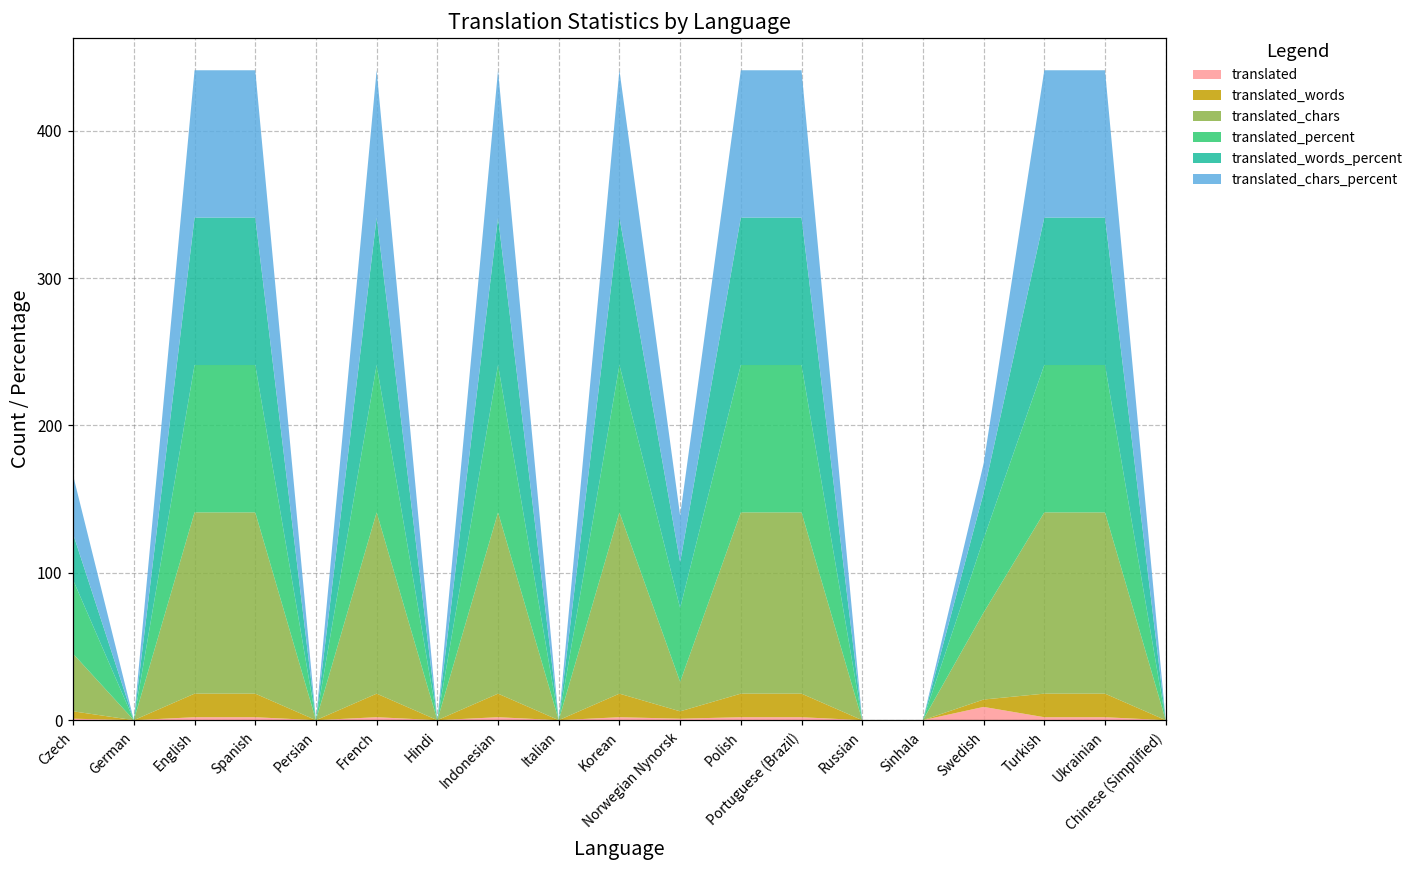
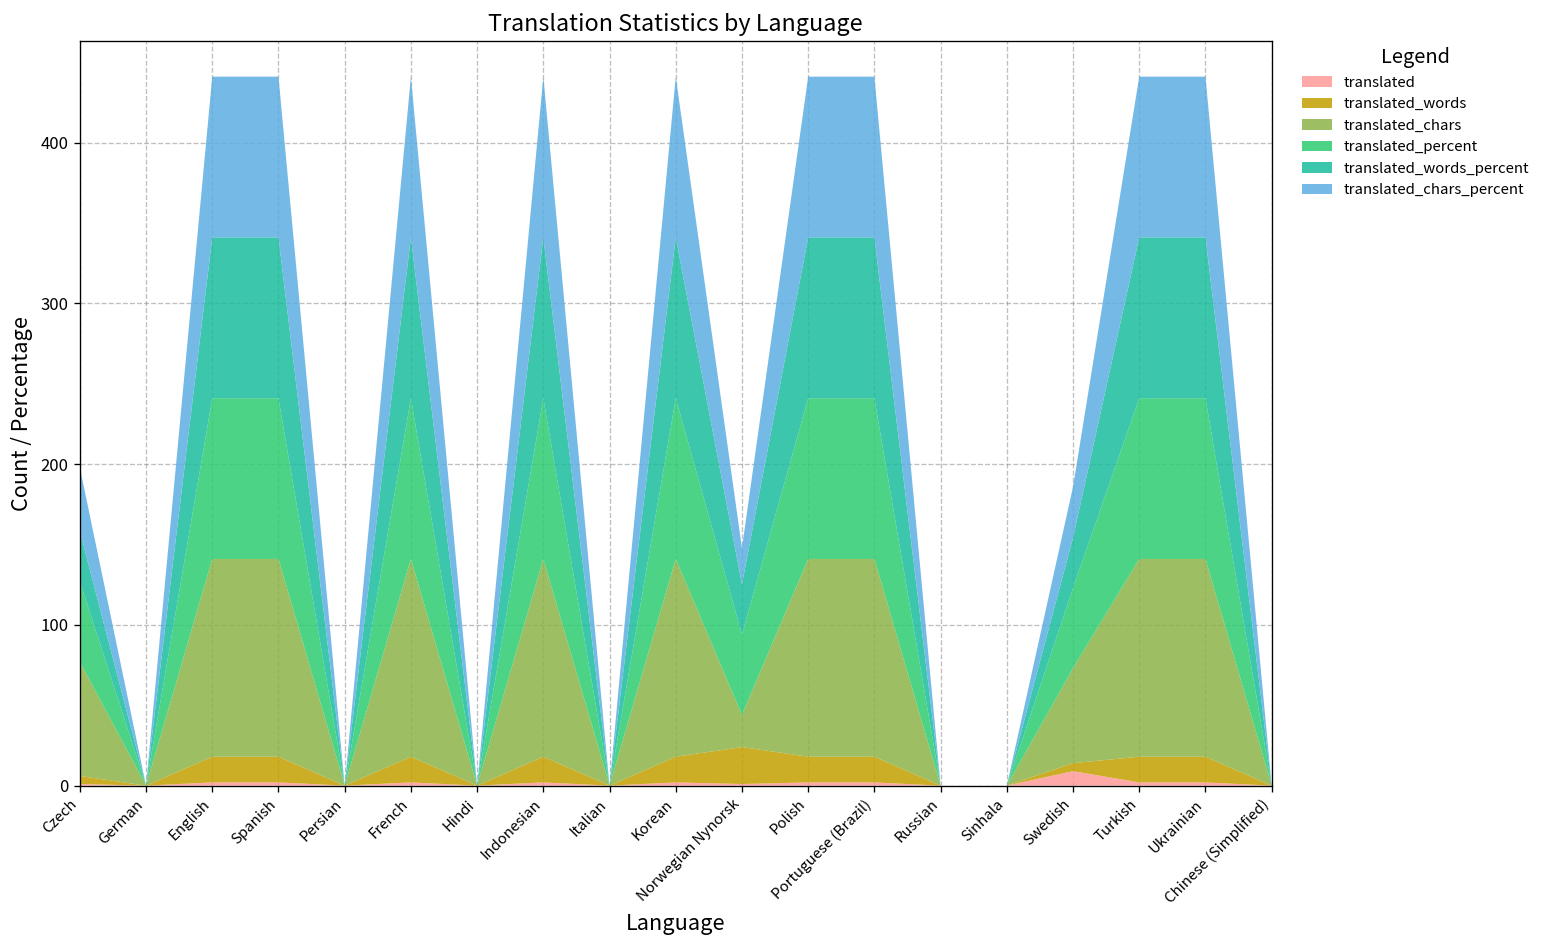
  {
    "translated": {
      "English": 2,
      "Spanish": 2,
      "French": 2,
      "Indonesian": 2,
      "Korean": 2,
      "Polish": 2,
      "Portuguese (Brazil)": 2,
      "Swedish": 9,
      "Turkish": 2,
      "Ukrainian": 2
    },
    "translated_words": {
      "Czech": 5,
      "English": 16,
      "Spanish": 16,
      "French": 16,
      "Indonesian": 16,
      "Korean": 16,
-     "Norwegian Nynorsk": 5,
+     "Norwegian Nynorsk": 23,
      "Polish": 16,
      "Portuguese (Brazil)": 16,
      "Swedish": 5,
      "Turkish": 16,
      "Ukrainian": 16
    },
    "translated_chars": {
-     "Czech": 39,
+     "Czech": 71,
      "English": 123,
      "Spanish": 123,
      "French": 123,
      "Indonesian": 123,
      "Korean": 123,
      "Norwegian Nynorsk": 20,
      "Polish": 123,
      "Portuguese (Brazil)": 123,
      "Swedish": 59,
      "Turkish": 123,
      "Ukrainian": 123
    },
    "translated_chars_percent": {
      "Czech": 40,
      "English": 100,
      "Spanish": 100,
      "French": 100,
      "Indonesian": 100,
      "Korean": 100,
-     "Norwegian Nynorsk": 32,
+     "Norwegian Nynorsk": 22,
      "Polish": 100,
      "Portuguese (Brazil)": 100,
-     "Swedish": 20,
+     "Swedish": 32,
      "Turkish": 100,
      "Ukrainian": 100
    }
  }
